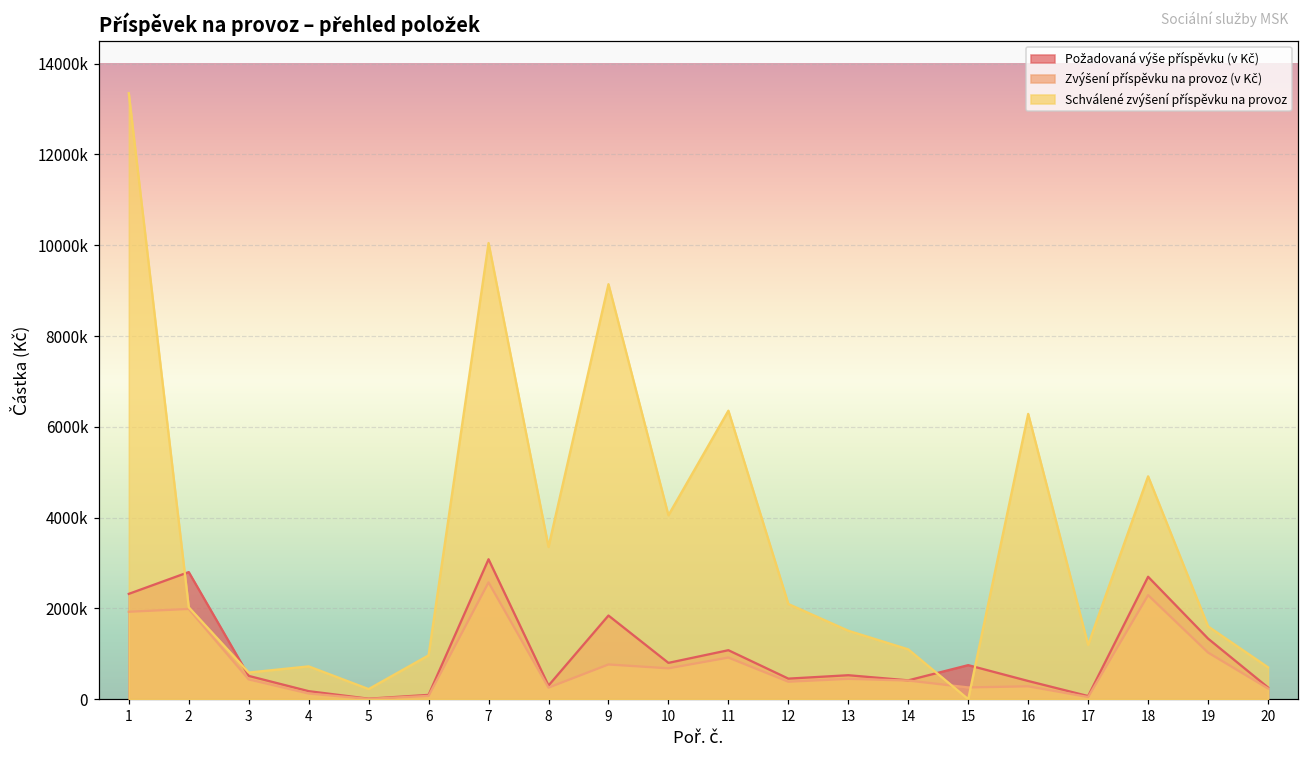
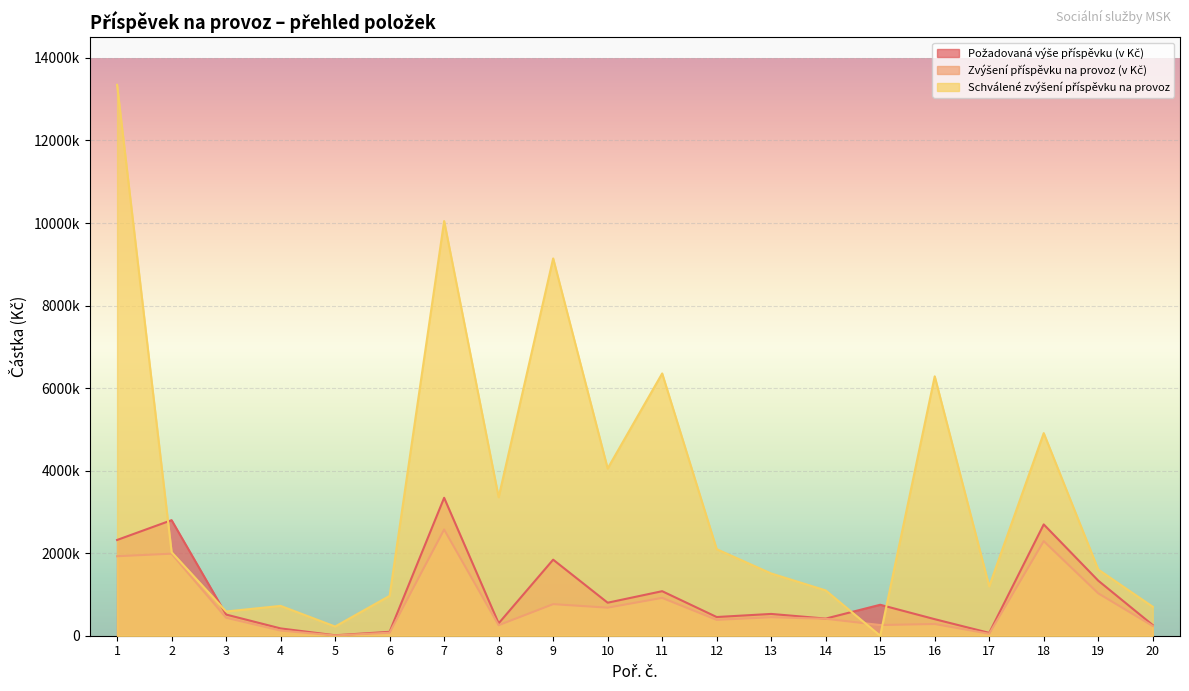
  {
    "Požadovaná výše příspěvku (v Kč)": {
      "1": 2300000,
      "2": 2800000,
      "3": 500000,
-     "7": 3100000,
+     "7": 3300000,
      "9": 1800000,
      "10": 800000,
      "11": 1100000,
      "12": 500000,
      "13": 500000,
      "15": 800000,
      "16": 400000,
      "18": 2700000,
      "19": 1300000
    }
  }
